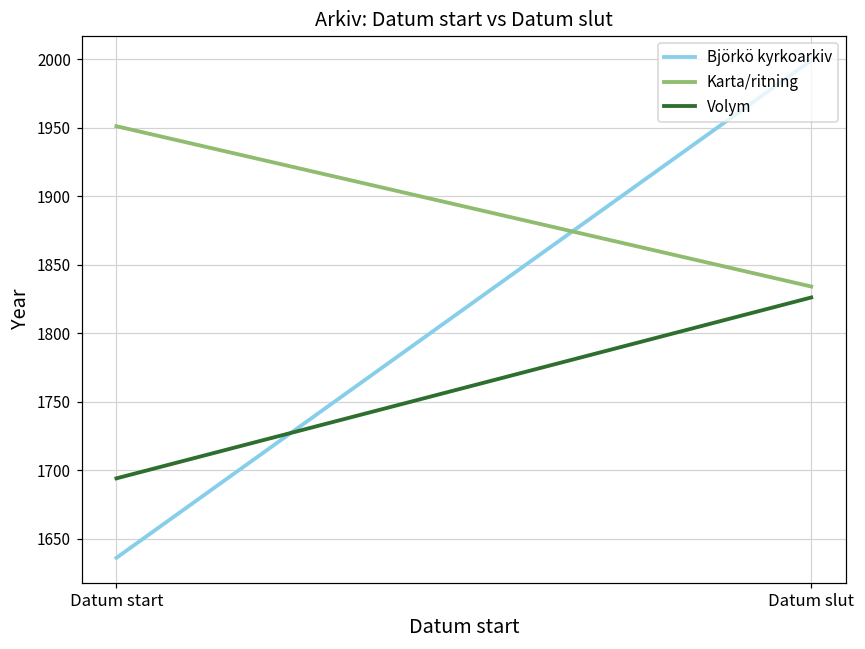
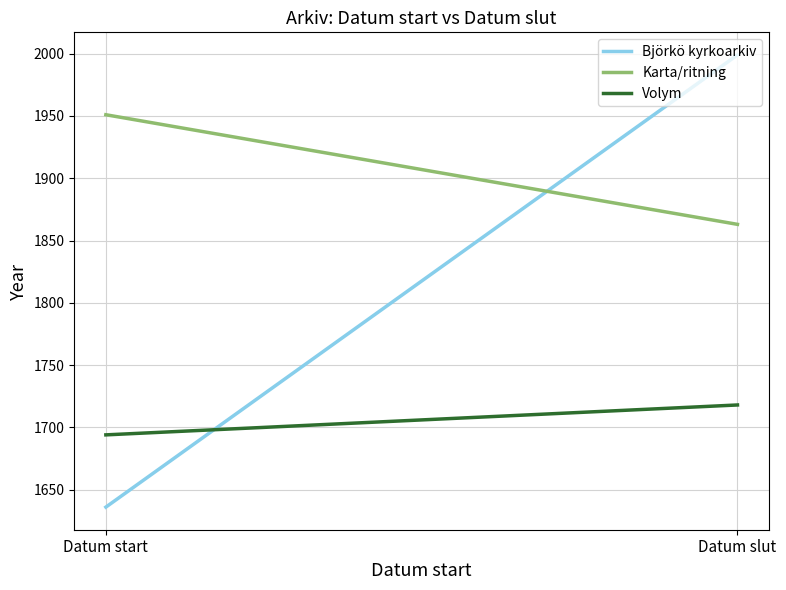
  {
    "Björkö kyrkoarkiv": {
      "Datum start": 1636
    },
    "Karta/ritning": {
      "Datum start": 1951,
-     "Datum slut": 1834
+     "Datum slut": 1863
    },
    "Volym": {
      "Datum start": 1694,
-     "Datum slut": 1826
+     "Datum slut": 1718
    }
  }
